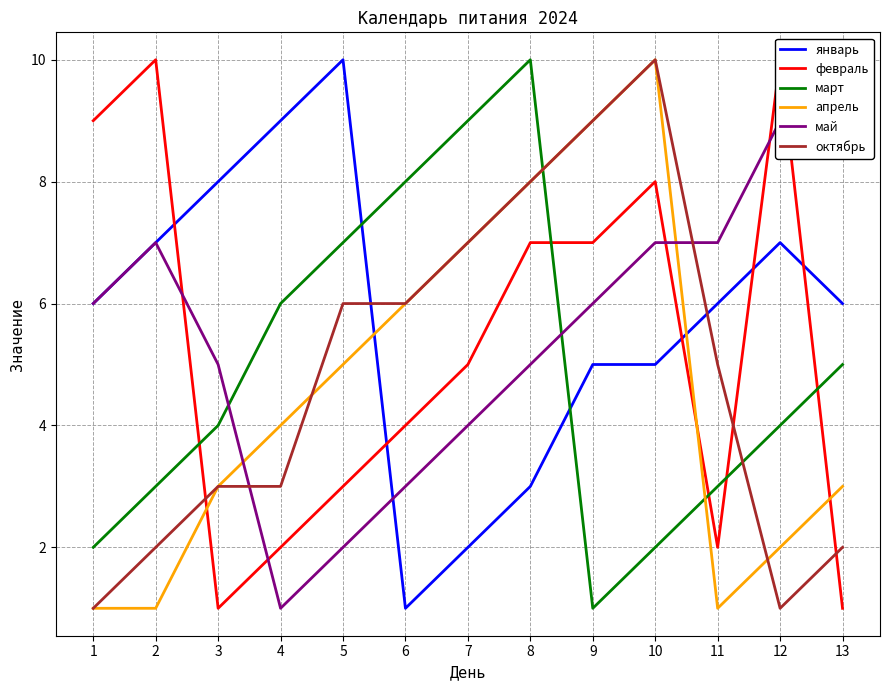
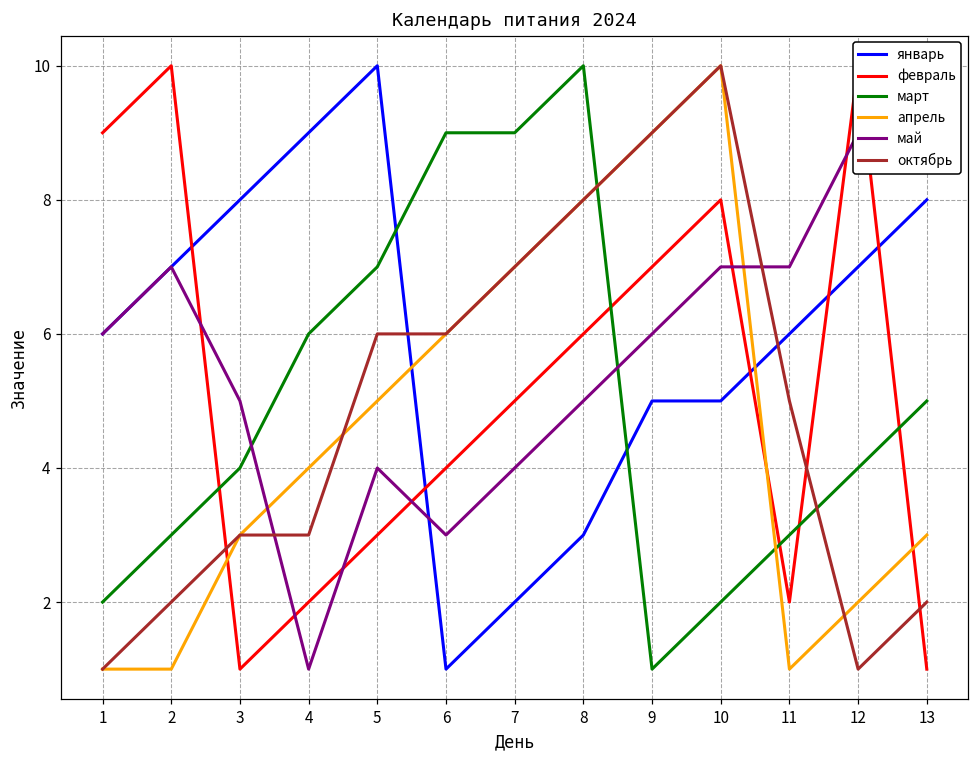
  {
    "январь": {
      "3": 8,
      "4": 9,
      "5": 10,
      "6": 1,
      "7": 2,
      "8": 3,
      "9": 5,
      "10": 5,
      "11": 6,
      "12": 7,
-     "13": 6
+     "13": 8
    },
    "февраль": {
      "1": 9,
      "2": 10,
      "3": 1,
      "4": 2,
      "5": 3,
      "6": 4,
      "7": 5,
-     "8": 7,
+     "8": 6,
      "9": 7,
      "10": 8,
      "11": 2,
      "13": 1
    },
    "март": {
      "1": 2,
      "2": 3,
      "3": 4,
      "4": 6,
      "5": 7,
-     "6": 8,
+     "6": 9,
      "7": 9,
      "8": 10,
      "9": 1,
      "10": 2,
      "11": 3,
      "12": 4,
      "13": 5
    },
    "апрель": {
      "2": 1,
      "4": 4,
      "5": 5,
      "11": 1,
      "12": 2,
      "13": 3
    },
    "май": {
      "3": 5,
      "4": 1,
-     "5": 2,
+     "5": 4,
      "6": 3,
      "7": 4,
      "8": 5,
      "9": 6,
      "10": 7,
      "11": 7
    },
    "октябрь": {
      "2": 2,
      "4": 3,
      "5": 6,
      "11": 5,
      "12": 1,
      "13": 2
    }
  }
